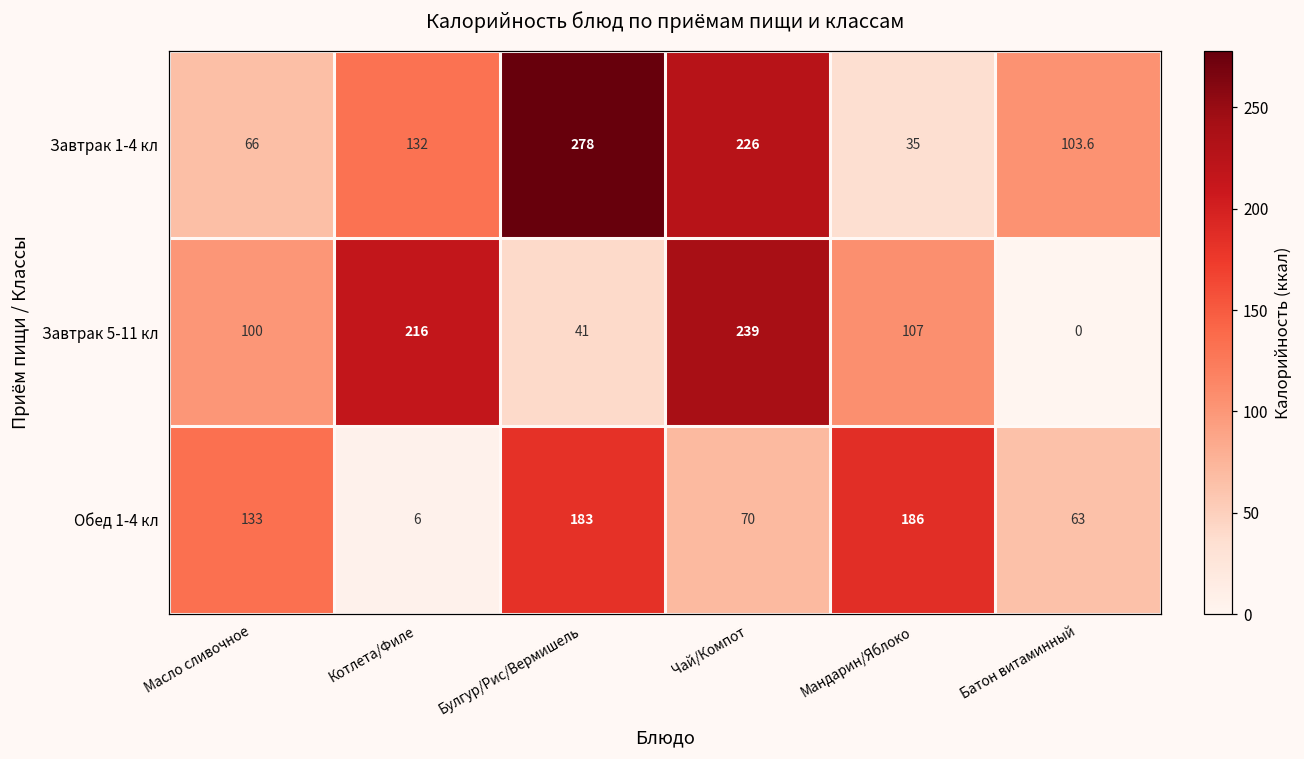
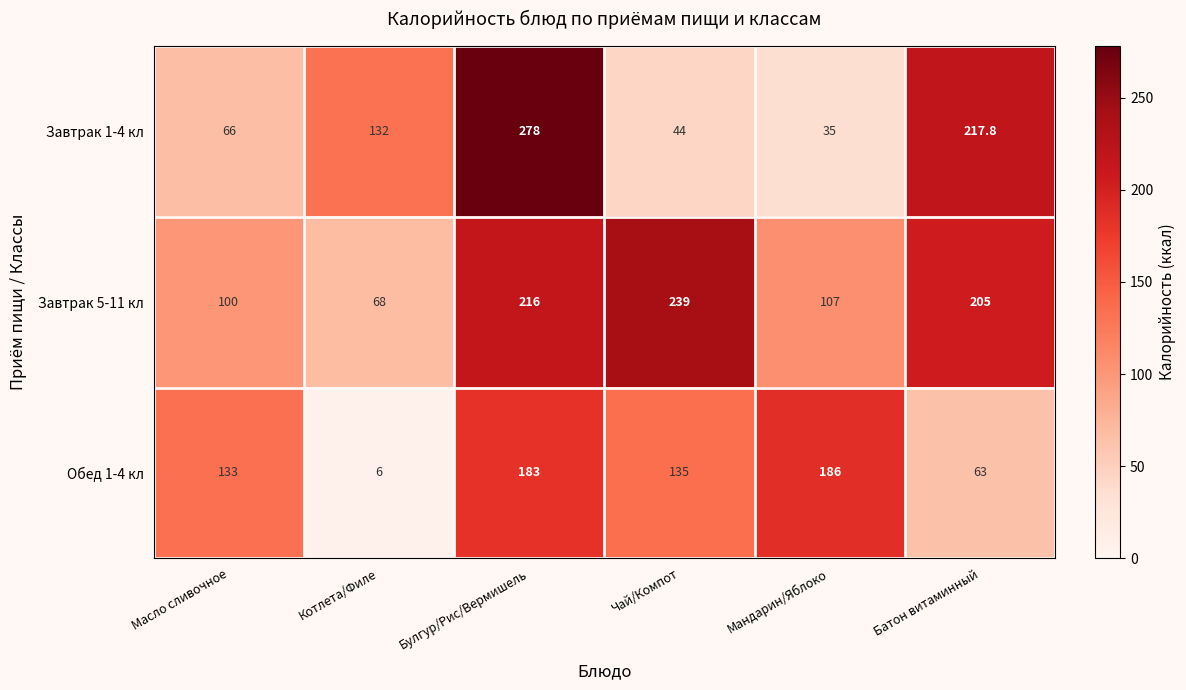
  {
    "Завтрак 1-4 кл": {
      "Масло сливочное": 66,
      "Котлета/Филе": 132,
      "Булгур/Рис/Вермишель": 278,
-     "Чай/Компот": 226,
+     "Чай/Компот": 44,
      "Мандарин/Яблоко": 35,
-     "Батон витаминный": 103.6
+     "Батон витаминный": 217.8
    },
    "Завтрак 5-11 кл": {
      "Масло сливочное": 100,
-     "Котлета/Филе": 216,
-     "Булгур/Рис/Вермишель": 41,
+     "Котлета/Филе": 68,
+     "Булгур/Рис/Вермишель": 216,
      "Чай/Компот": 239,
      "Мандарин/Яблоко": 107,
-     "Батон витаминный": 0
+     "Батон витаминный": 205
    },
    "Обед 1-4 кл": {
      "Масло сливочное": 133,
      "Котлета/Филе": 6,
      "Булгур/Рис/Вермишель": 183,
-     "Чай/Компот": 70,
+     "Чай/Компот": 135,
      "Мандарин/Яблоко": 186,
      "Батон витаминный": 63
    }
  }
